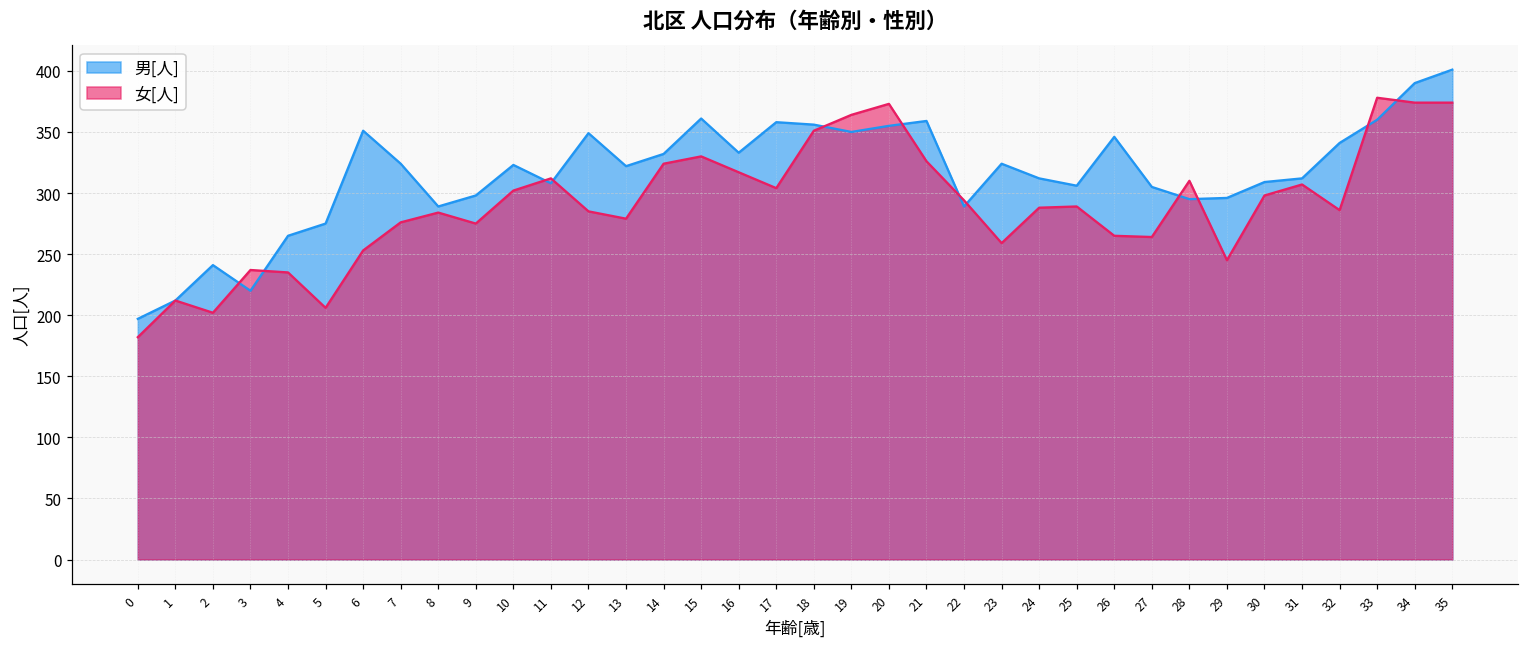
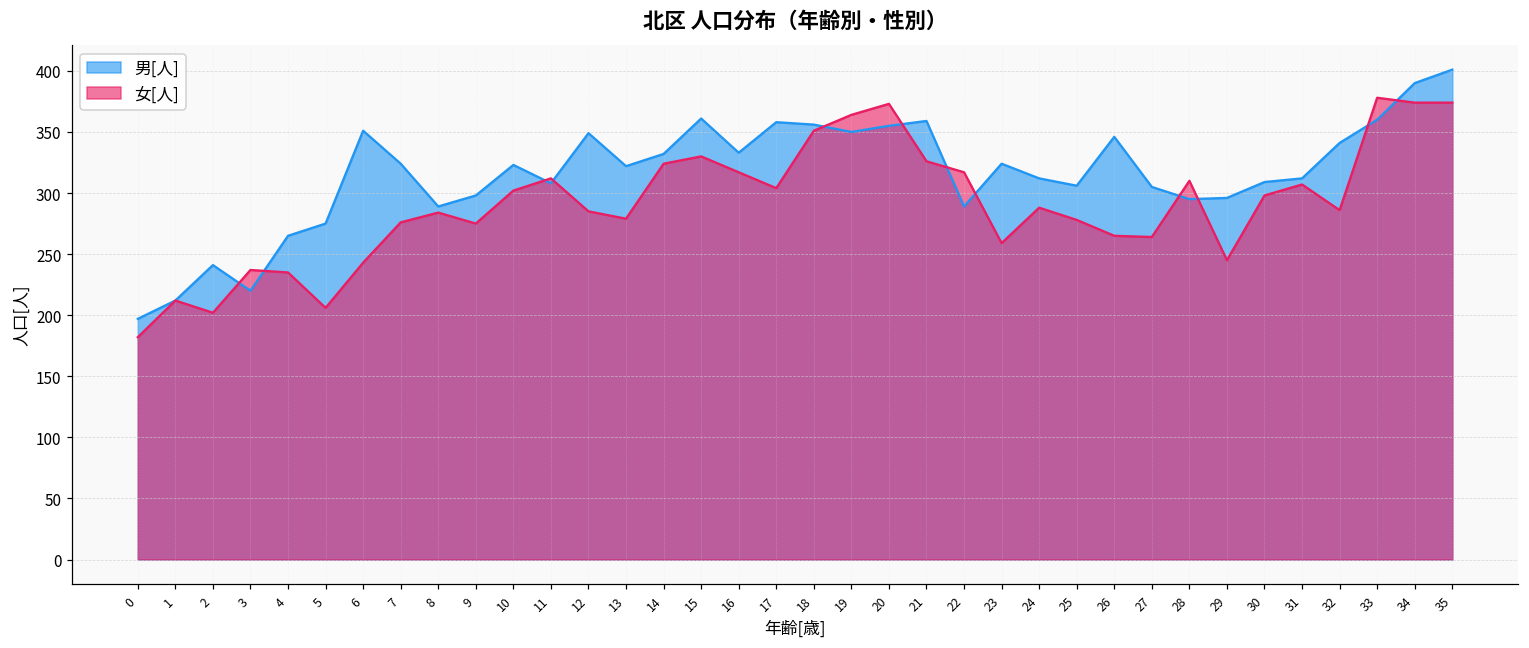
  {
    "男[人]": {
      "0": 197,
      "2": 241,
      "3": 220,
      "4": 265,
      "5": 275,
      "6": 351,
      "7": 324,
      "8": 289,
      "9": 298,
      "10": 323,
      "11": 308,
      "12": 349,
      "13": 322,
      "14": 332,
      "15": 361,
      "16": 333,
      "17": 358,
      "18": 356,
      "19": 350,
      "20": 355,
      "21": 359,
      "22": 289,
      "23": 324,
      "24": 312,
      "25": 306,
      "26": 346,
      "27": 305,
      "28": 295,
      "29": 296,
      "30": 309,
      "31": 312,
      "32": 341,
      "33": 360,
      "34": 390,
      "35": 401
    },
    "女[人]": {
      "0": 182,
      "2": 202,
      "3": 237,
      "4": 235,
      "5": 206,
-     "6": 253,
+     "6": 243,
      "7": 276,
      "8": 284,
      "9": 275,
      "10": 302,
      "11": 312,
      "12": 285,
      "13": 279,
      "14": 324,
      "15": 330,
      "16": 317,
      "17": 304,
      "18": 351,
      "19": 364,
      "20": 373,
      "21": 326,
-     "22": 294,
+     "22": 317,
      "23": 259,
      "24": 288,
-     "25": 289,
+     "25": 278,
      "26": 265,
      "27": 264,
      "28": 310,
      "29": 245,
      "30": 298,
      "31": 307,
      "32": 286,
      "33": 378,
      "34": 374,
      "35": 374
    }
  }
